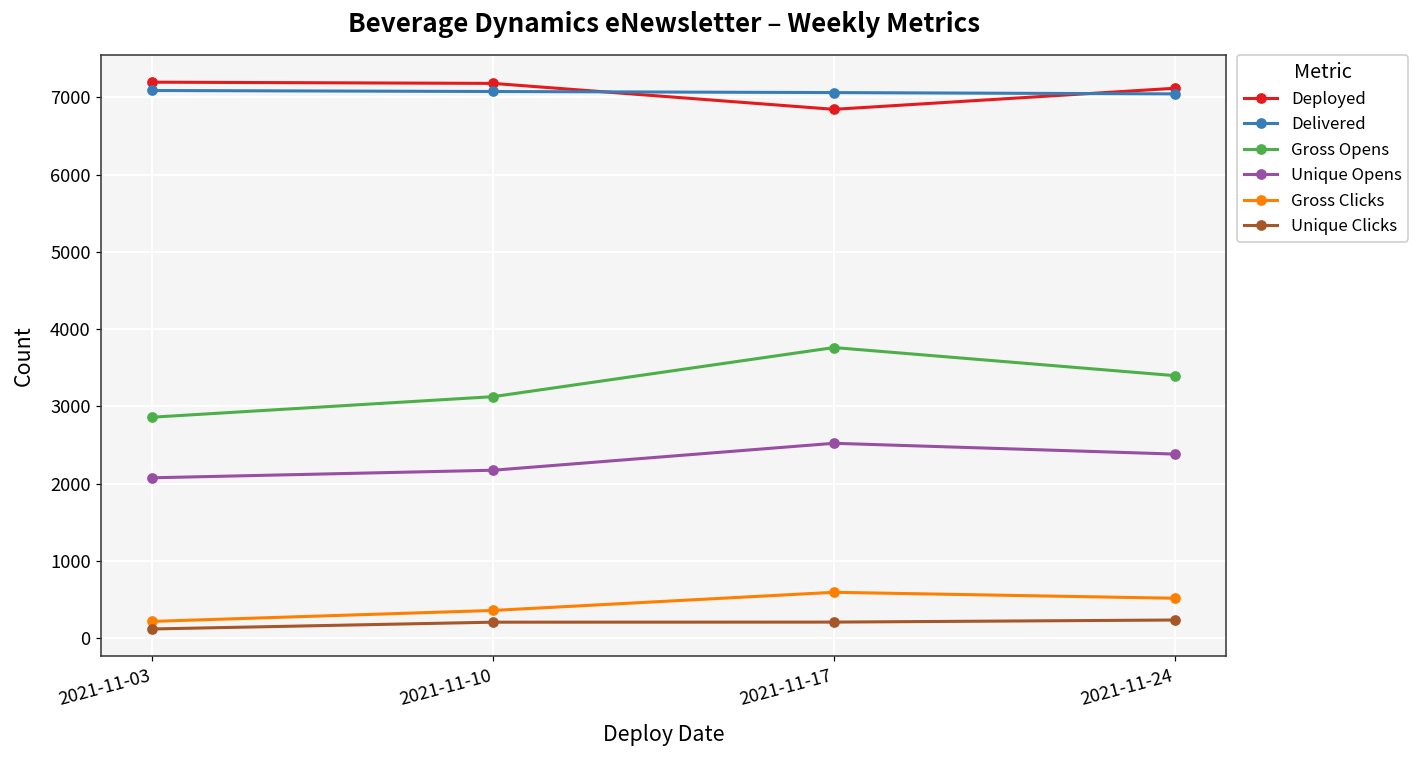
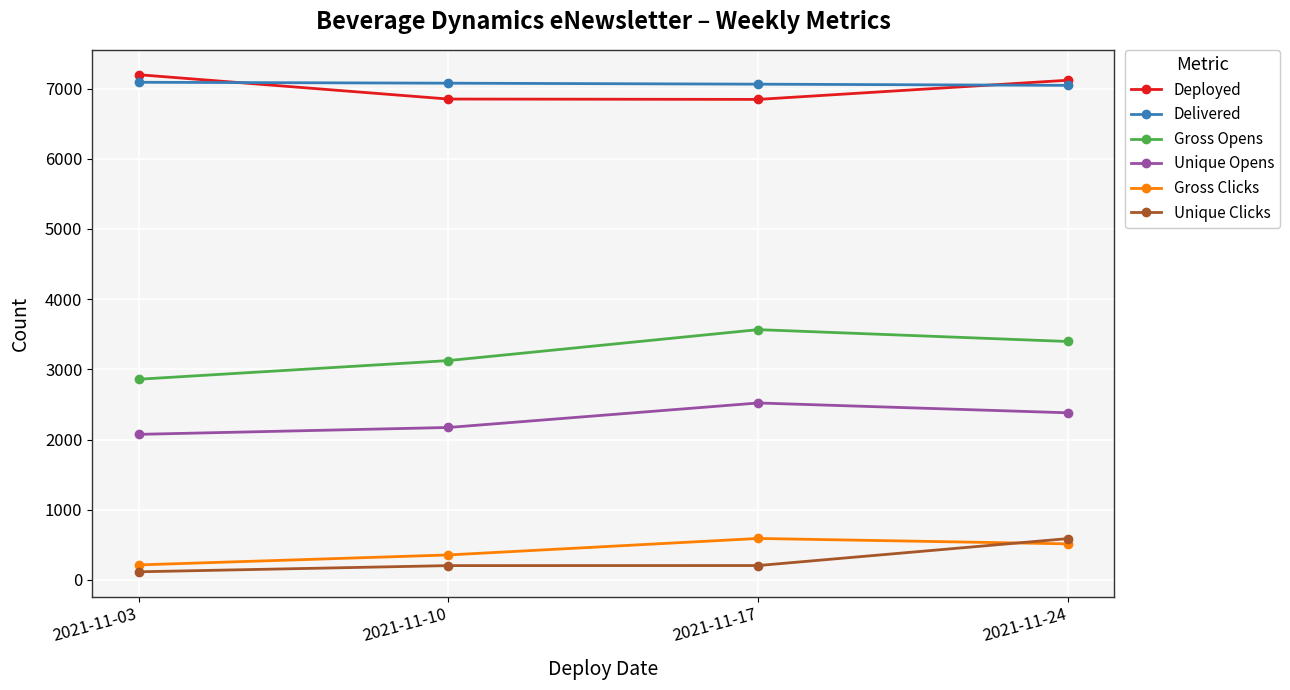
  {
    "Deployed": {
      "2021-11-03": 7200,
-     "2021-11-10": 7200,
+     "2021-11-10": 6900,
      "2021-11-17": 6800,
      "2021-11-24": 7100
    },
    "Delivered": {
      "2021-11-03": 7100,
      "2021-11-10": 7100,
      "2021-11-17": 7100,
      "2021-11-24": 7000
    },
    "Gross Opens": {
      "2021-11-03": 2900,
      "2021-11-10": 3100,
-     "2021-11-17": 3800,
+     "2021-11-17": 3600,
      "2021-11-24": 3400
    },
    "Unique Opens": {
      "2021-11-03": 2100,
      "2021-11-10": 2200,
      "2021-11-17": 2500,
      "2021-11-24": 2400
    },
    "Gross Clicks": {
      "2021-11-03": 200,
      "2021-11-10": 400,
      "2021-11-17": 600,
      "2021-11-24": 500
    },
    "Unique Clicks": {
      "2021-11-03": 100,
      "2021-11-10": 200,
      "2021-11-17": 200,
-     "2021-11-24": 200
+     "2021-11-24": 600
    }
  }
